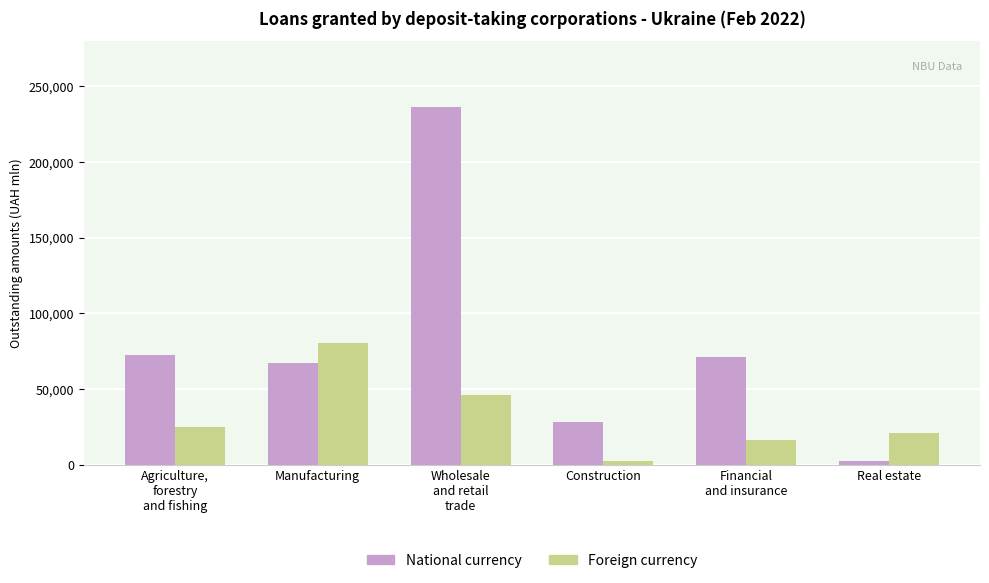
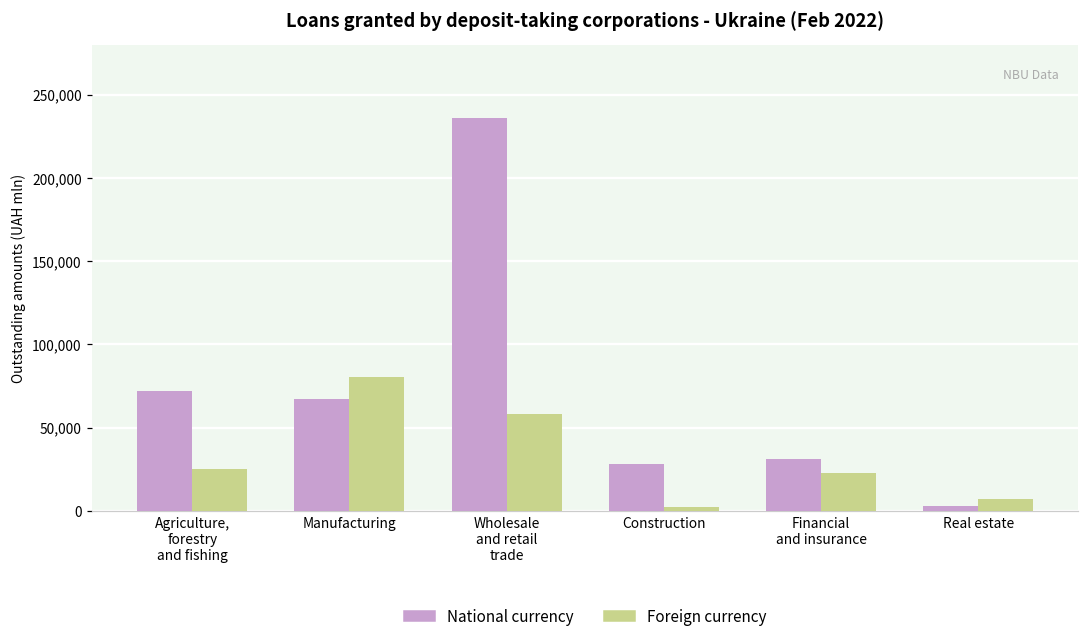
  {
    "National currency": {
      "Agriculture, forestry and fishing": "72,000",
      "Manufacturing": "67,000",
      "Wholesale and retail trade": "236,000",
      "Construction": "28,000",
-     "Financial and insurance": "71,000",
+     "Financial and insurance": "31,000",
      "Real estate": "3,000"
    },
    "Foreign currency": {
      "Agriculture, forestry and fishing": "25,000",
      "Manufacturing": "81,000",
-     "Wholesale and retail trade": "46,000",
+     "Wholesale and retail trade": "58,000",
      "Construction": "2,000",
-     "Financial and insurance": "17,000",
-     "Real estate": "21,000"
+     "Financial and insurance": "23,000",
+     "Real estate": "7,000"
    }
  }
